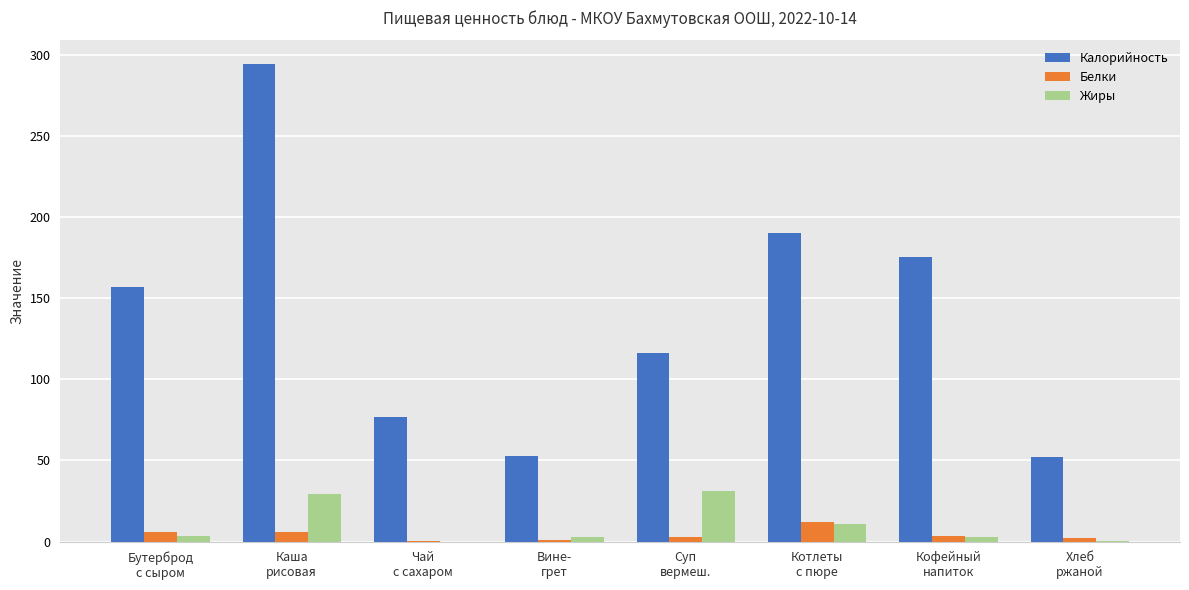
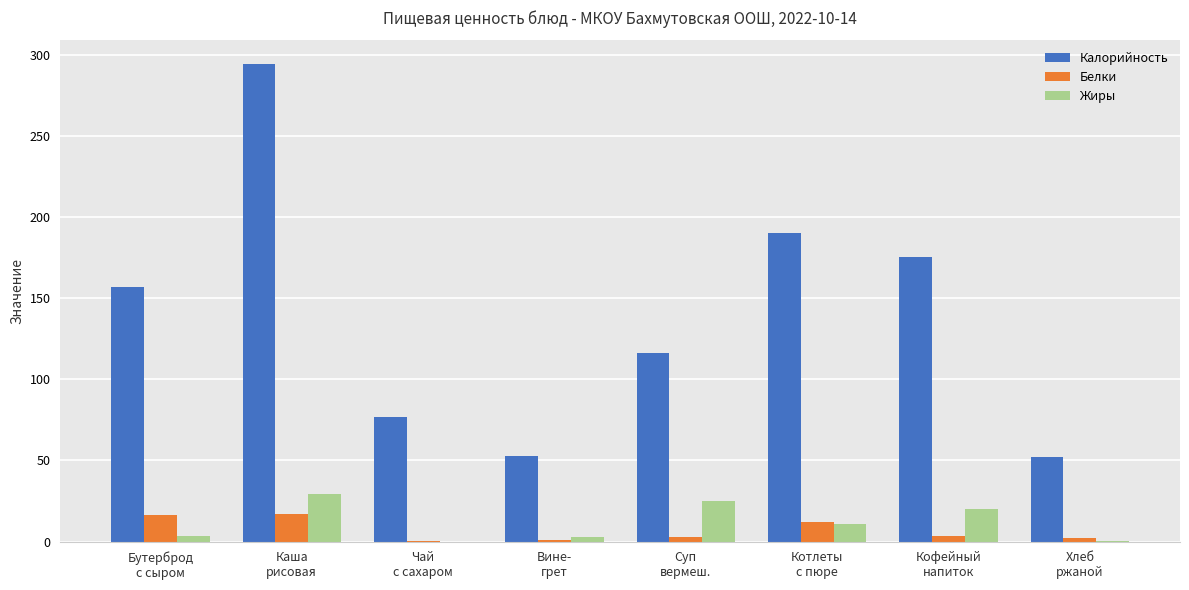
  {
    "Калорийность": {
      "Бутерброд с сыром": 157,
      "Каша рисовая": 294,
      "Чай с сахаром": 77,
      "Вине- грет": 52,
      "Суп вермеш.": 116,
      "Котлеты с пюре": 190,
      "Кофейный напиток": 175,
      "Хлеб ржаной": 52
    },
    "Белки": {
-     "Бутерброд с сыром": 6,
-     "Каша рисовая": 6,
+     "Бутерброд с сыром": 17,
+     "Каша рисовая": 17,
      "Суп вермеш.": 3,
      "Котлеты с пюре": 12,
      "Кофейный напиток": 4,
      "Хлеб ржаной": 2
    },
    "Жиры": {
      "Бутерброд с сыром": 3,
      "Каша рисовая": 29,
      "Чай с сахаром": 0,
      "Вине- грет": 3,
-     "Суп вермеш.": 31,
+     "Суп вермеш.": 25,
      "Котлеты с пюре": 11,
-     "Кофейный напиток": 3
+     "Кофейный напиток": 20
    }
  }
